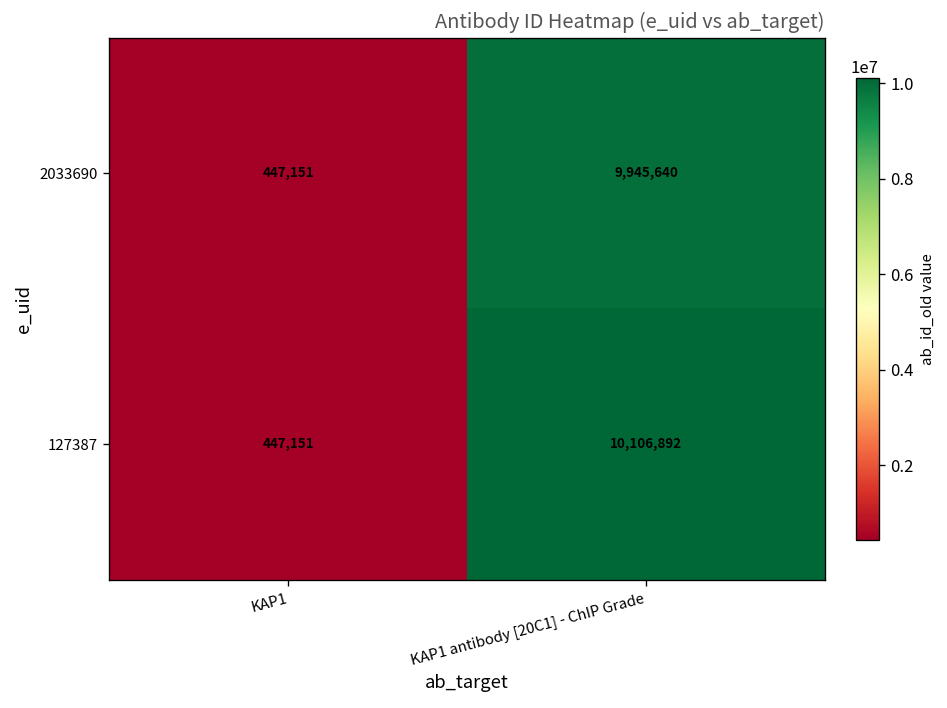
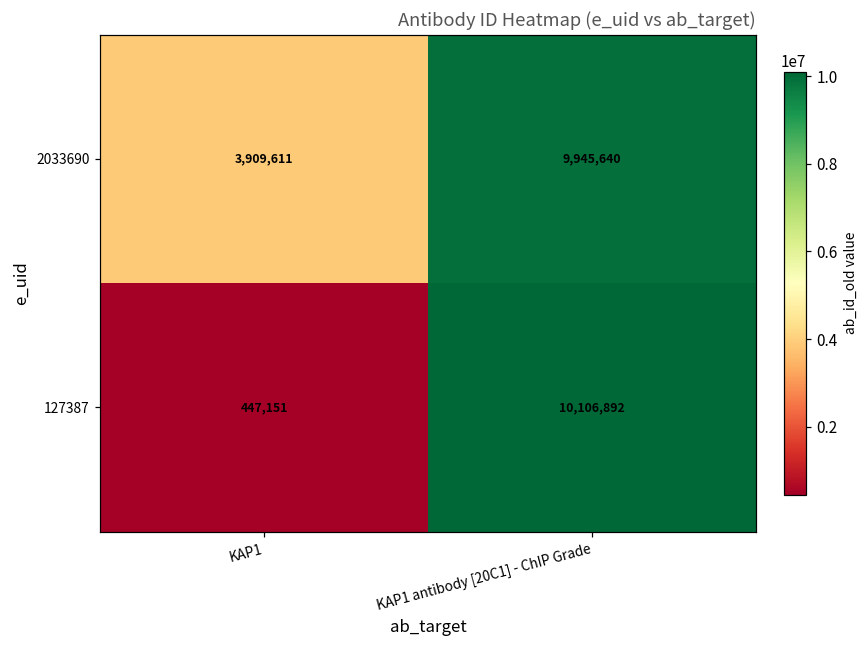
  {
    "2033690": {
-     "KAP1": "447,151",
+     "KAP1": "3,909,611",
      "KAP1 antibody [20C1] - ChIP Grade": "9,945,640"
    },
    "127387": {
      "KAP1": "447,151",
      "KAP1 antibody [20C1] - ChIP Grade": "10,106,892"
    }
  }
